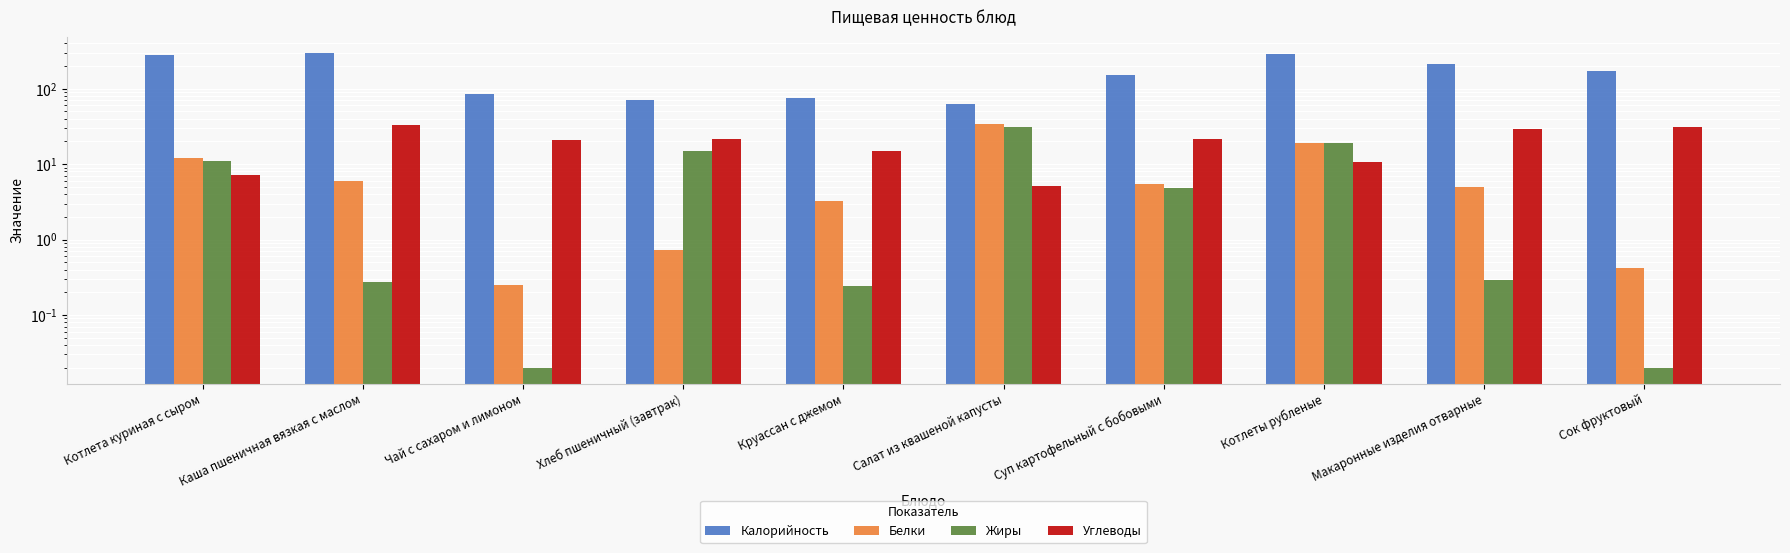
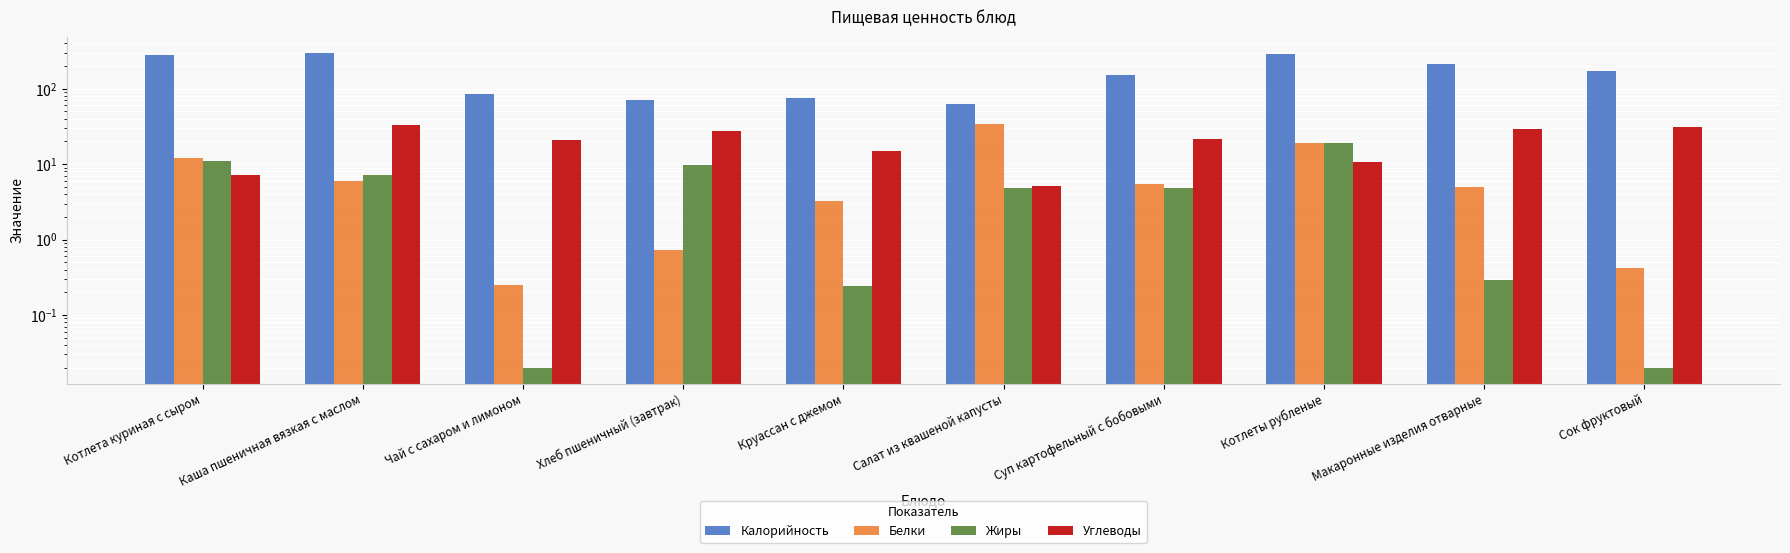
  {
    "Калорийность": {
      "Котлета куриная с сыром": 280,
      "Каша пшеничная вязкая с маслом": 300,
      "Чай с сахаром и лимоном": 80,
      "Хлеб пшеничный (завтрак)": 70,
      "Круассан с джемом": 80,
      "Салат из квашеной капусты": 60,
      "Суп картофельный с бобовыми": 150,
      "Котлеты рубленые": 290,
      "Макаронные изделия отварные": 220,
      "Сок фруктовый": 170
    },
    "Белки": {
      "Котлета куриная с сыром": 12,
      "Каша пшеничная вязкая с маслом": 6,
      "Чай с сахаром и лимоном": 0.25,
      "Хлеб пшеничный (завтрак)": 0.7,
      "Круассан с джемом": 3.2,
      "Салат из квашеной капусты": 30,
      "Суп картофельный с бобовыми": 5,
      "Котлеты рубленые": 19,
      "Макаронные изделия отварные": 5,
      "Сок фруктовый": 0.4
    },
    "Жиры": {
      "Котлета куриная с сыром": 11,
-     "Каша пшеничная вязкая с маслом": 0.27,
+     "Каша пшеничная вязкая с маслом": 7,
      "Чай с сахаром и лимоном": 0.02,
-     "Хлеб пшеничный (завтрак)": 15,
+     "Хлеб пшеничный (завтрак)": 10,
      "Круассан с джемом": 0.24,
-     "Салат из квашеной капусты": 31,
+     "Салат из квашеной капусты": 5,
      "Суп картофельный с бобовыми": 5,
      "Котлеты рубленые": 19,
      "Макаронные изделия отварные": 0.29,
      "Сок фруктовый": 0.02
    },
    "Углеводы": {
      "Котлета куриная с сыром": 7,
      "Каша пшеничная вязкая с маслом": 30,
      "Чай с сахаром и лимоном": 21,
-     "Хлеб пшеничный (завтрак)": 22,
+     "Хлеб пшеничный (завтрак)": 28,
      "Круассан с джемом": 15,
      "Салат из квашеной капусты": 5,
      "Суп картофельный с бобовыми": 22,
      "Котлеты рубленые": 11,
      "Макаронные изделия отварные": 29,
      "Сок фруктовый": 31
    }
  }
